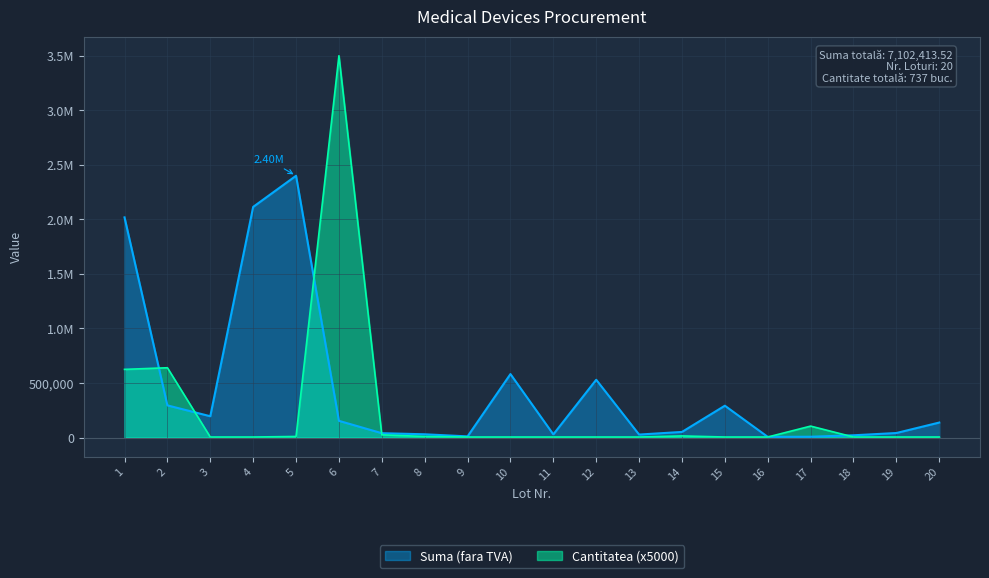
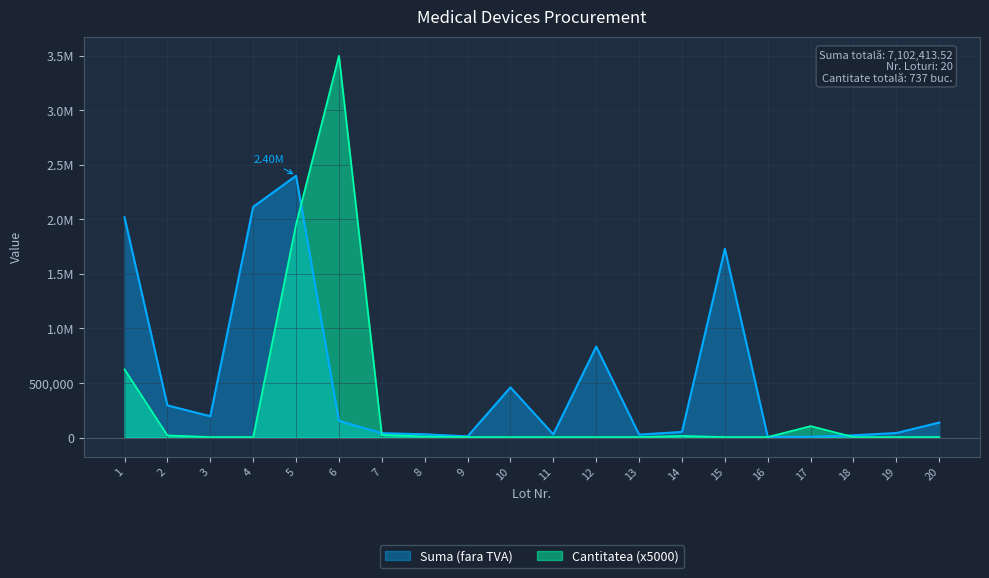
  {
    "Suma (fara TVA)": {
      "1": "2,020,000",
      "2": "300,000",
      "3": "200,000",
      "4": "2,110,000",
      "6": "150,000",
-     "10": "580,000",
+     "10": "460,000",
      "11": "30,000",
-     "12": "530,000",
+     "12": "830,000",
      "14": "50,000",
-     "15": "290,000",
+     "15": "1,730,000",
      "17": "10,000",
      "19": "40,000",
      "20": "140,000"
    },
    "Cantitatea (x5000)": {
      "1": "630,000",
-     "2": "640,000",
+     "2": "20,000",
      "3": "10,000",
      "4": "10,000",
-     "5": "10,000",
+     "5": "1,960,000",
      "6": "3,500,000",
      "10": "10,000",
      "11": "10,000",
      "12": "10,000",
      "14": "20,000",
      "15": "10,000",
      "17": "110,000",
      "19": "10,000",
      "20": "10,000"
    }
  }
